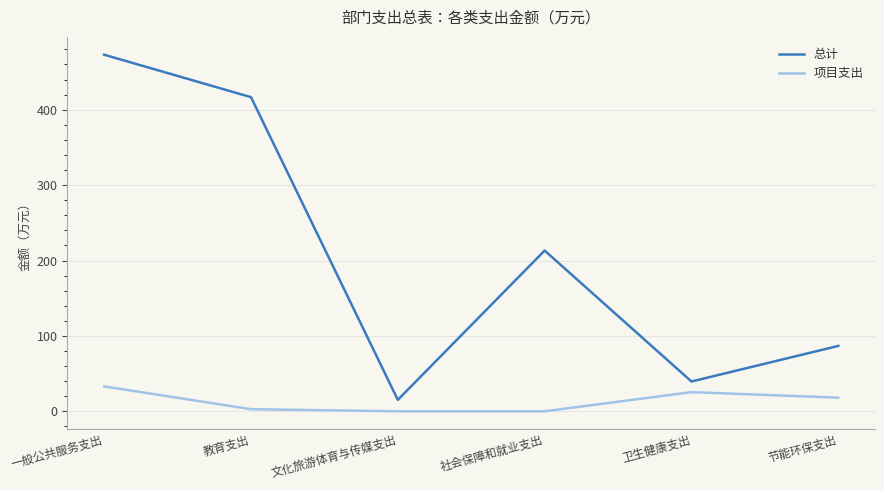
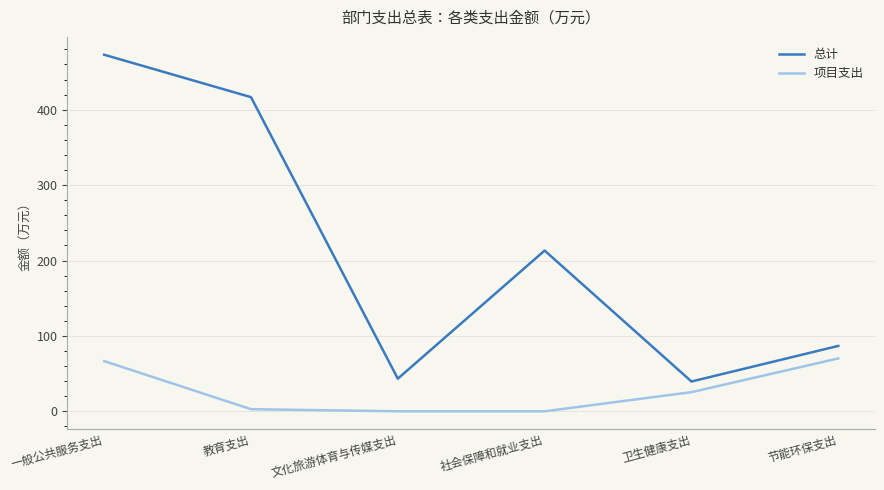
  {
    "总计": {
      "一般公共服务支出": 470,
      "教育支出": 420,
-     "文化旅游体育与传媒支出": 20,
+     "文化旅游体育与传媒支出": 40,
      "社会保障和就业支出": 210,
      "卫生健康支出": 40,
      "节能环保支出": 90
    },
    "项目支出": {
-     "一般公共服务支出": 30,
+     "一般公共服务支出": 70,
      "教育支出": 0,
      "文化旅游体育与传媒支出": 0,
      "社会保障和就业支出": 0,
      "卫生健康支出": 30,
-     "节能环保支出": 20
+     "节能环保支出": 70
    }
  }
